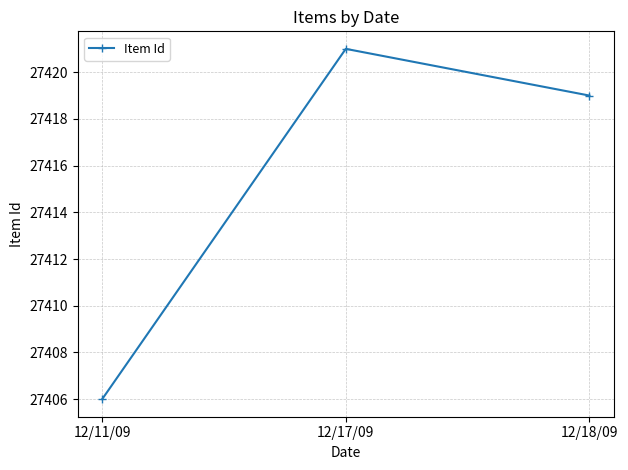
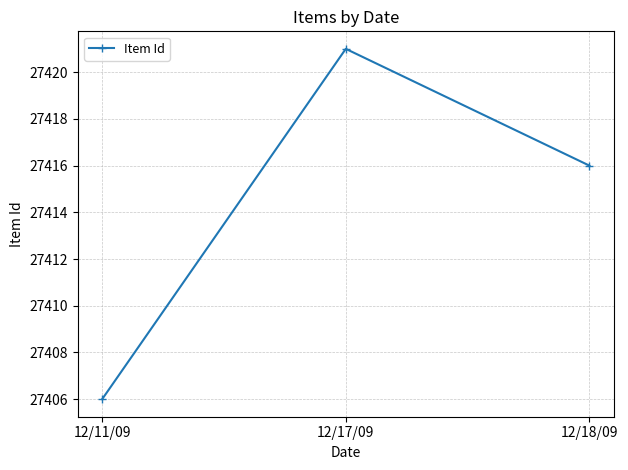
  {
    "12/11/09": 27406,
    "12/17/09": 27421,
-   "12/18/09": 27419
+   "12/18/09": 27416
  }
